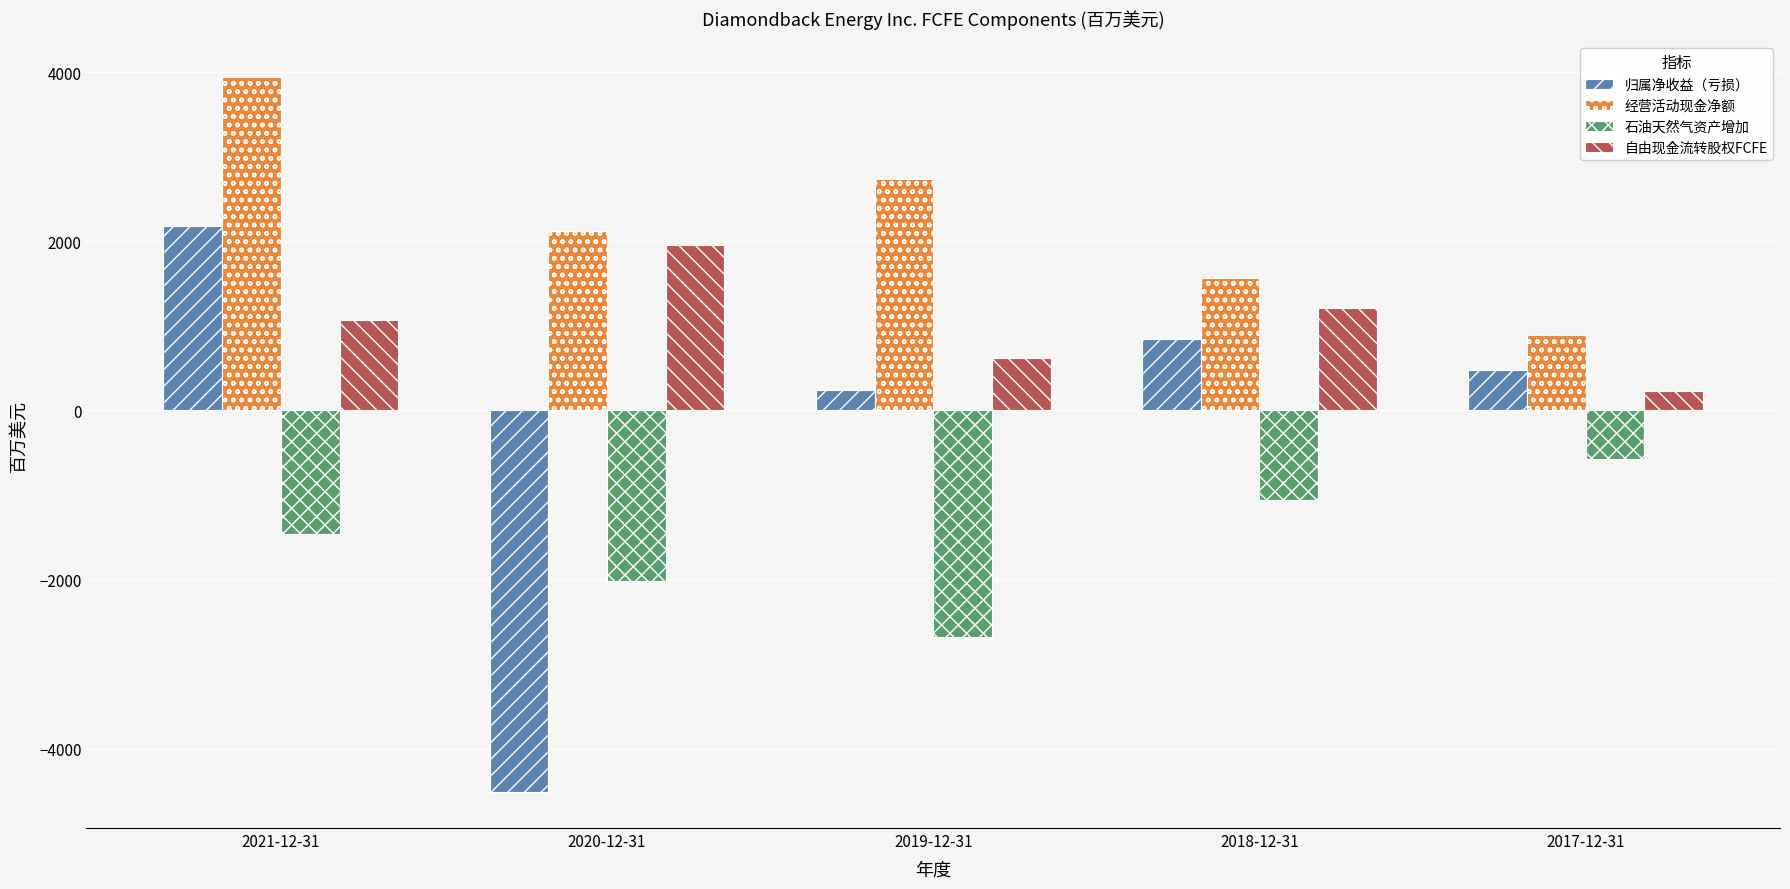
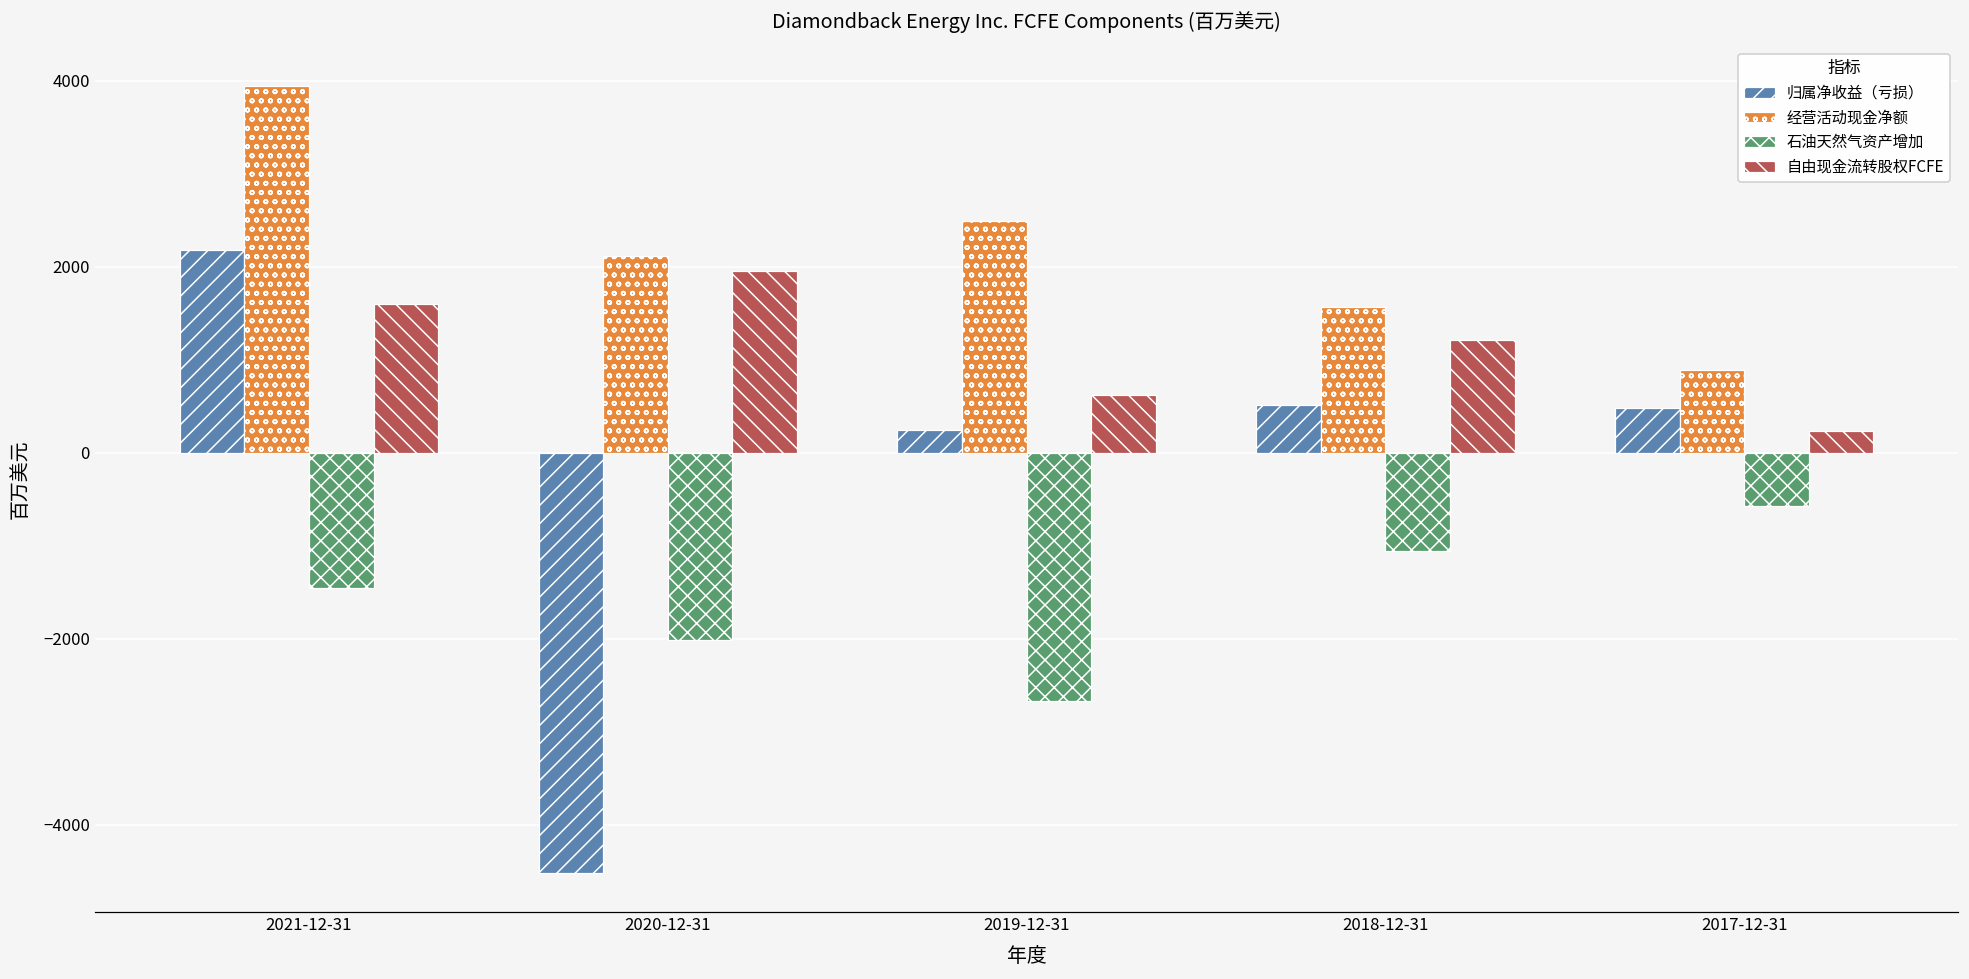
  {
    "归属净收益（亏损）": {
      "2021-12-31": 2200,
      "2020-12-31": -4500,
      "2019-12-31": 200,
-     "2018-12-31": 800,
+     "2018-12-31": 500,
      "2017-12-31": 500
    },
    "经营活动现金净额": {
      "2021-12-31": 3900,
      "2020-12-31": 2100,
-     "2019-12-31": 2700,
+     "2019-12-31": 2500,
      "2018-12-31": 1600,
      "2017-12-31": 900
    },
    "石油天然气资产增加": {
      "2021-12-31": -1500,
      "2020-12-31": -2000,
      "2019-12-31": -2700,
      "2018-12-31": -1100,
      "2017-12-31": -600
    },
    "自由现金流转股权FCFE": {
-     "2021-12-31": 1100,
+     "2021-12-31": 1600,
      "2020-12-31": 2000,
      "2019-12-31": 600,
      "2018-12-31": 1200,
      "2017-12-31": 200
    }
  }
